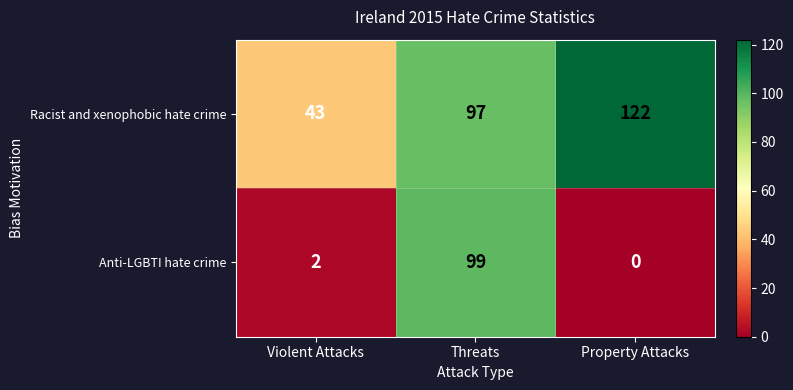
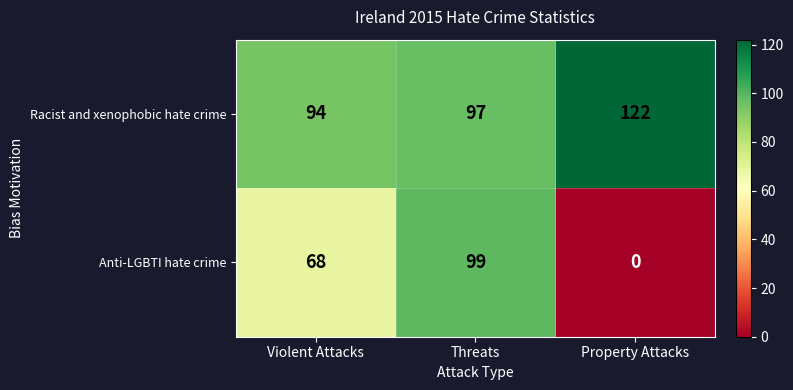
  {
    "Racist and xenophobic hate crime": {
-     "Violent Attacks": 43,
+     "Violent Attacks": 94,
      "Threats": 97,
      "Property Attacks": 122
    },
    "Anti-LGBTI hate crime": {
-     "Violent Attacks": 2,
+     "Violent Attacks": 68,
      "Threats": 99,
      "Property Attacks": 0
    }
  }
